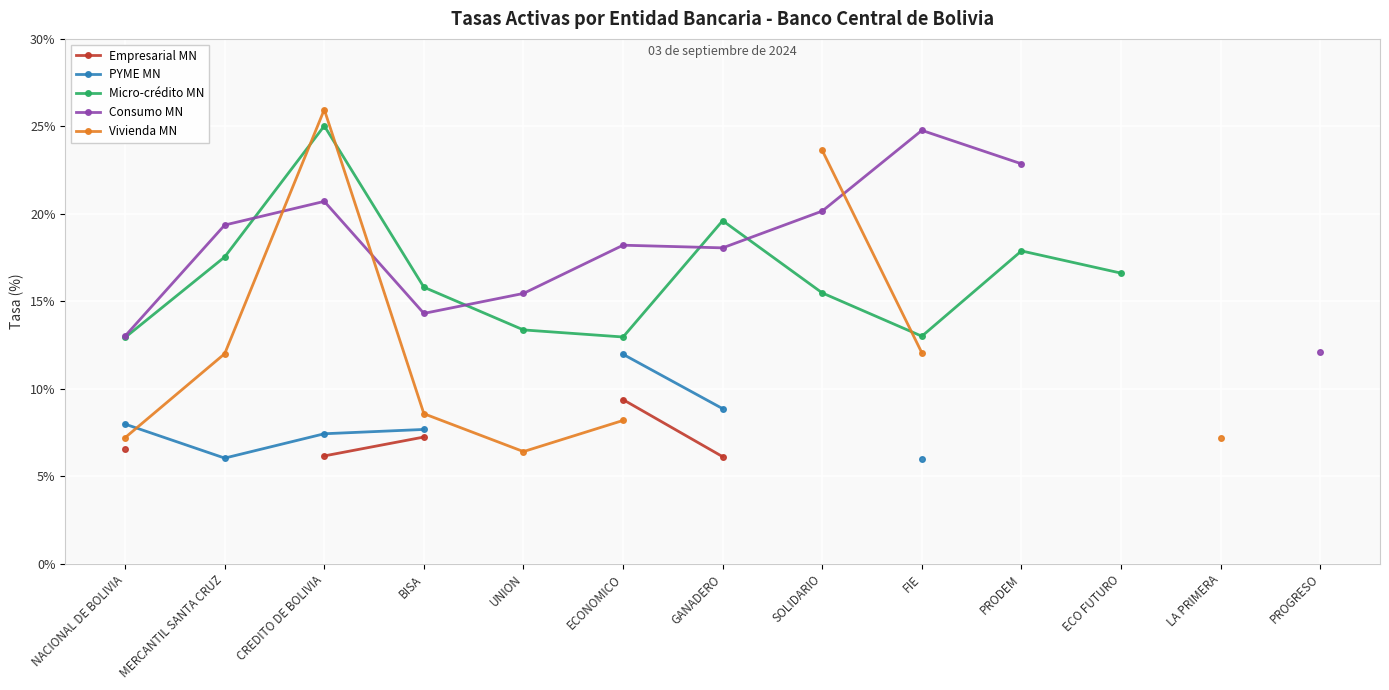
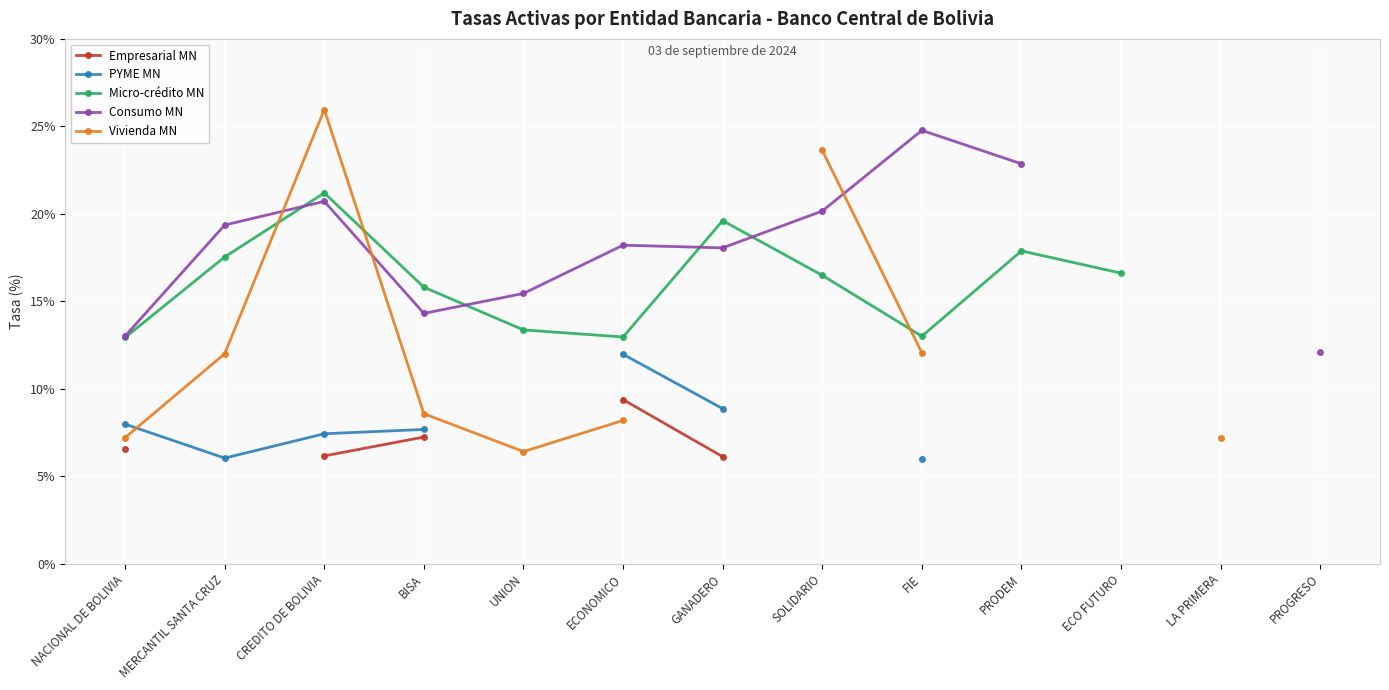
  {
    "Empresarial MN": {
      "NACIONAL DE BOLIVIA": "6.6%",
      "CREDITO DE BOLIVIA": "6.2%",
      "BISA": "7.2%",
      "ECONOMICO": "9.4%",
      "GANADERO": "6.1%"
    },
    "PYME MN": {
      "NACIONAL DE BOLIVIA": "8.0%",
      "MERCANTIL SANTA CRUZ": "6.0%",
      "CREDITO DE BOLIVIA": "7.4%",
      "BISA": "7.7%",
      "ECONOMICO": "12.0%",
      "GANADERO": "8.9%",
      "FIE": "6.0%"
    },
    "Micro-crédito MN": {
      "MERCANTIL SANTA CRUZ": "17.5%",
-     "CREDITO DE BOLIVIA": "25.0%",
+     "CREDITO DE BOLIVIA": "21.2%",
      "BISA": "15.8%",
      "UNION": "13.4%",
      "ECONOMICO": "13.0%",
      "GANADERO": "19.6%",
-     "SOLIDARIO": "15.5%",
+     "SOLIDARIO": "16.5%",
      "FIE": "13.0%",
      "PRODEM": "17.9%",
      "ECO FUTURO": "16.6%"
    },
    "Consumo MN": {
      "MERCANTIL SANTA CRUZ": "19.4%",
      "CREDITO DE BOLIVIA": "20.7%",
      "BISA": "14.3%",
      "UNION": "15.5%",
      "ECONOMICO": "18.2%",
      "GANADERO": "18.1%",
      "SOLIDARIO": "20.2%",
      "FIE": "24.8%",
      "PRODEM": "22.9%",
      "PROGRESO": "12.1%"
    },
    "Vivienda MN": {
      "NACIONAL DE BOLIVIA": "7.2%",
      "MERCANTIL SANTA CRUZ": "12.0%",
      "CREDITO DE BOLIVIA": "26.0%",
      "BISA": "8.6%",
      "UNION": "6.4%",
      "ECONOMICO": "8.2%",
      "SOLIDARIO": "23.6%",
      "FIE": "12.1%",
      "LA PRIMERA": "7.2%"
    }
  }
